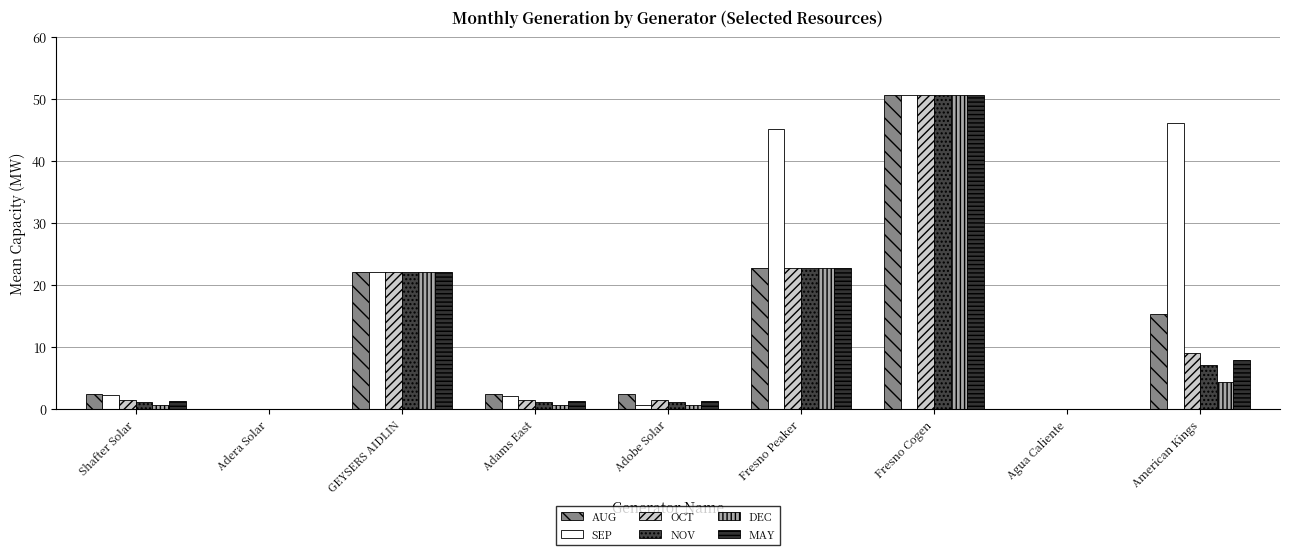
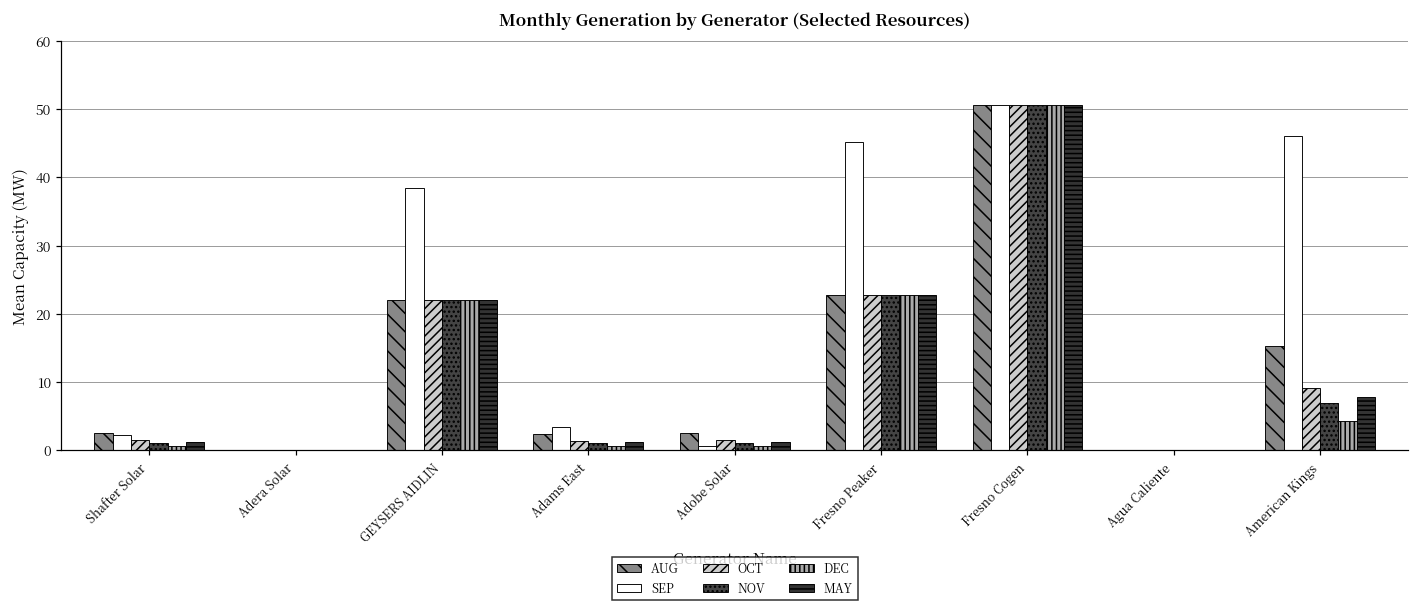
  {
    "SEP": {
      "Shafter Solar": 2,
      "Adera Solar": 0,
-     "GEYSERS AIDLIN": 22,
-     "Adams East": 2,
+     "GEYSERS AIDLIN": 38,
+     "Adams East": 3,
      "Adobe Solar": 1,
      "Fresno Peaker": 45,
      "Fresno Cogen": 51,
      "Agua Caliente": 0,
      "American Kings": 46
    }
  }
